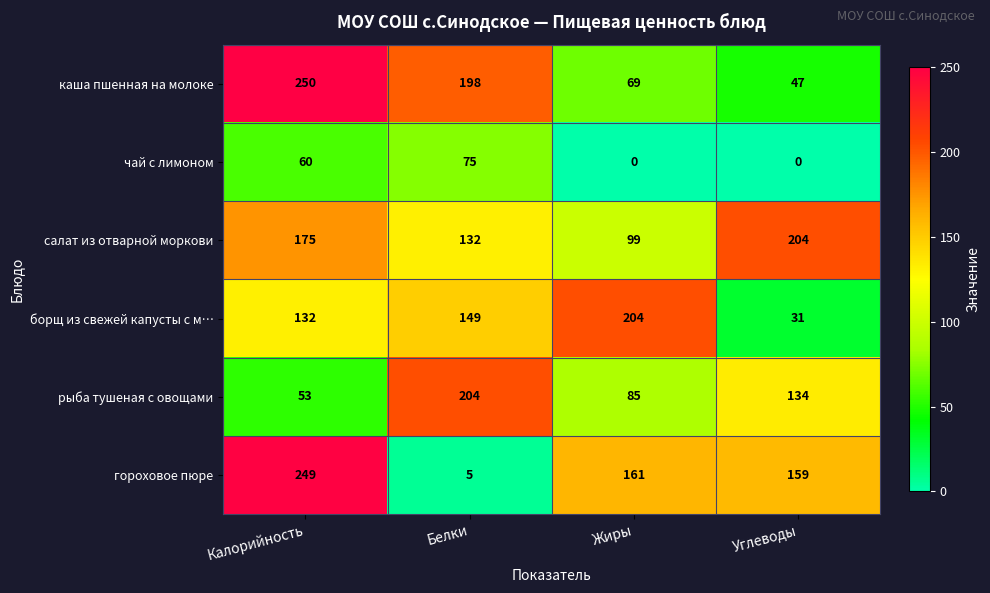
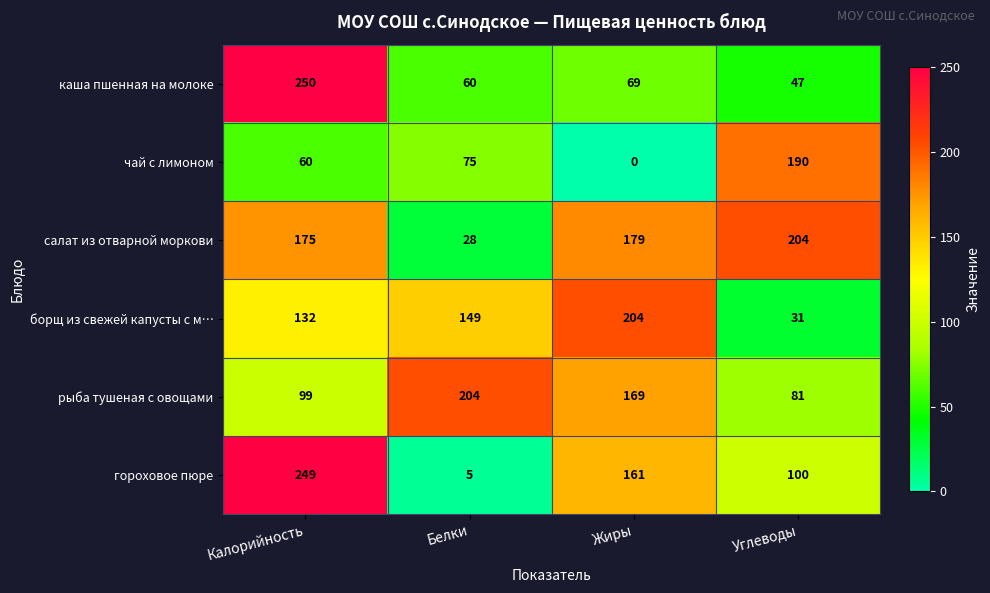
  {
    "каша пшенная на молоке": {
      "Калорийность": 250,
-     "Белки": 198,
+     "Белки": 60,
      "Жиры": 69,
      "Углеводы": 47
    },
    "чай с лимоном": {
      "Калорийность": 60,
      "Белки": 75,
      "Жиры": 0,
-     "Углеводы": 0
+     "Углеводы": 190
    },
    "салат из отварной моркови": {
      "Калорийность": 175,
-     "Белки": 132,
-     "Жиры": 99,
+     "Белки": 28,
+     "Жиры": 179,
      "Углеводы": 204
    },
    "борщ из свежей капусты с м…": {
      "Калорийность": 132,
      "Белки": 149,
      "Жиры": 204,
      "Углеводы": 31
    },
    "рыба тушеная с овощами": {
-     "Калорийность": 53,
+     "Калорийность": 99,
      "Белки": 204,
-     "Жиры": 85,
-     "Углеводы": 134
+     "Жиры": 169,
+     "Углеводы": 81
    },
    "гороховое пюре": {
      "Калорийность": 249,
      "Белки": 5,
      "Жиры": 161,
-     "Углеводы": 159
+     "Углеводы": 100
    }
  }
